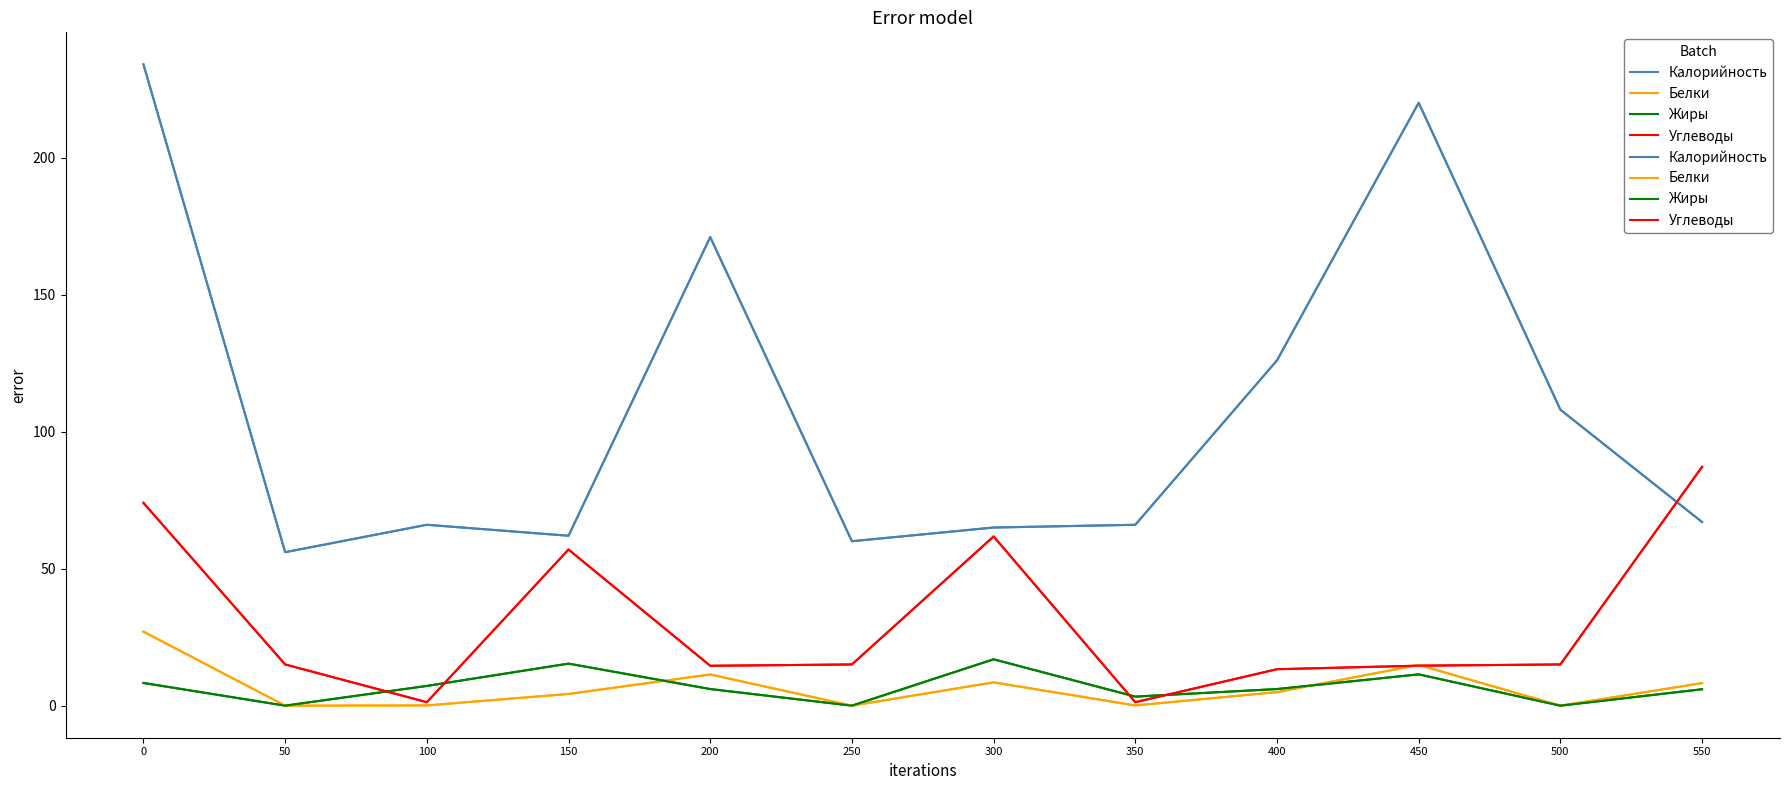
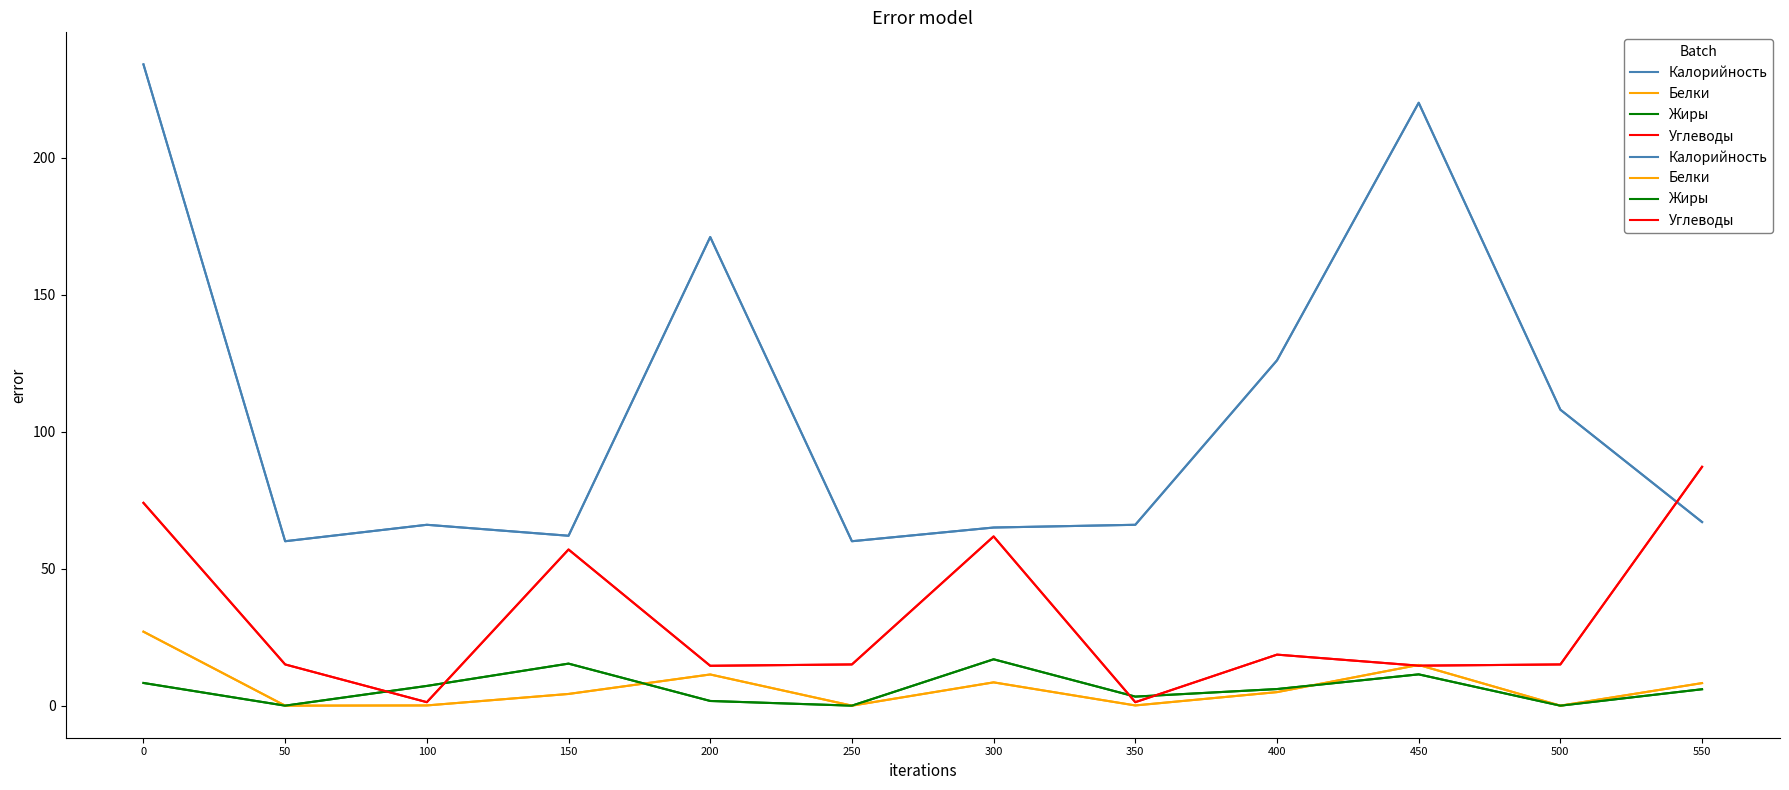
  {
    "Калорийность": {
      "0": 234,
-     "50": 56,
+     "50": 60,
      "100": 66,
      "150": 62,
      "200": 171,
      "250": 60,
      "300": 65,
      "350": 66,
      "400": 126,
      "450": 220,
      "500": 108,
      "550": 67
    },
    "Белки": {
      "0": 27,
      "100": 0,
      "150": 4,
      "200": 11,
      "300": 9,
      "350": 0,
      "400": 5,
      "550": 8
    },
    "Жиры": {
      "0": 8,
      "100": 7,
      "150": 15,
-     "200": 6,
+     "200": 2,
      "300": 17,
      "350": 3,
      "400": 6,
      "450": 11,
      "550": 6
    },
    "Углеводы": {
      "0": 74,
      "50": 15,
      "100": 1,
      "150": 57,
      "200": 15,
      "250": 15,
      "300": 62,
      "350": 1,
-     "400": 13,
+     "400": 19,
      "500": 15,
      "550": 87
    }
  }
